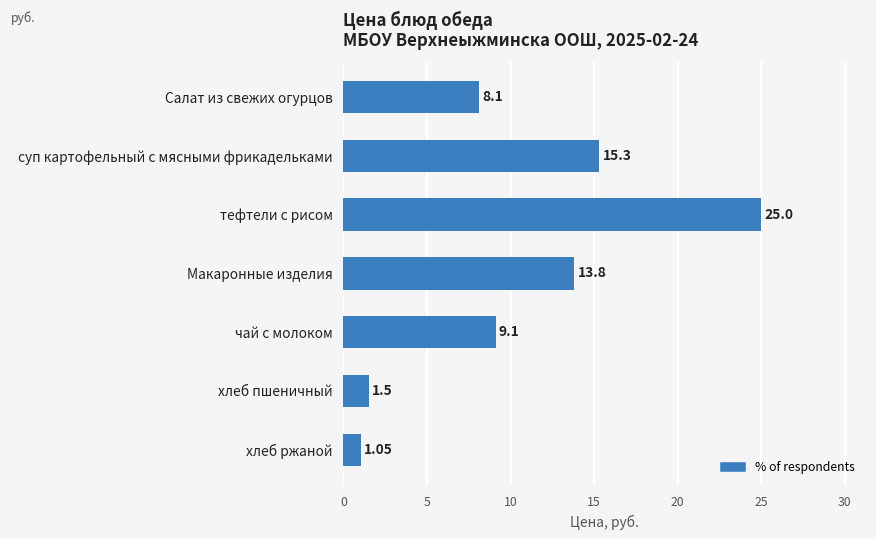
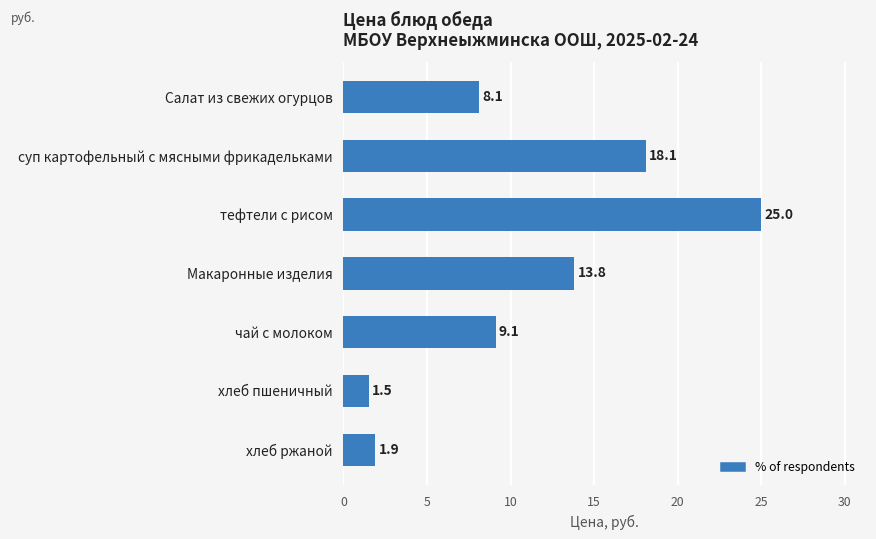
  {
    "Салат из свежих огурцов": 8.1,
-   "суп картофельный с мясными фрикадельками": 15.3,
+   "суп картофельный с мясными фрикадельками": 18.1,
    "тефтели с рисом": 25.0,
    "Макаронные изделия": 13.8,
    "чай с молоком": 9.1,
    "хлеб пшеничный": 1.5,
-   "хлеб ржаной": 1.05
+   "хлеб ржаной": 1.9
  }
